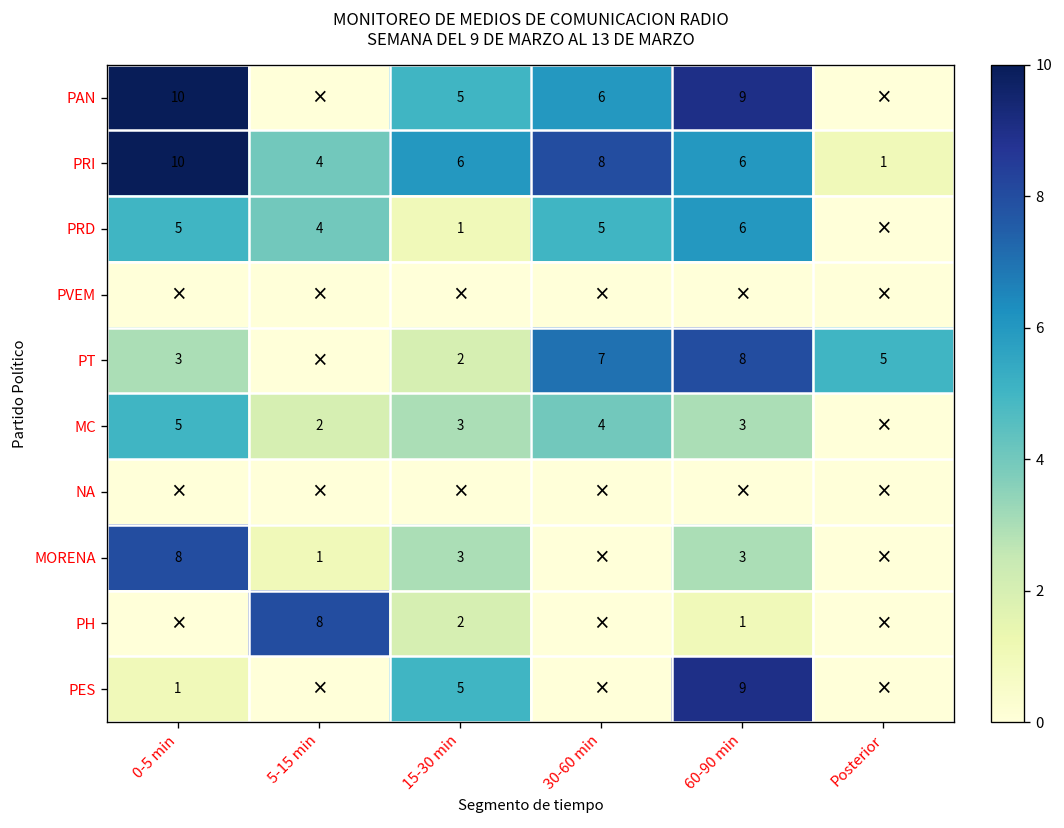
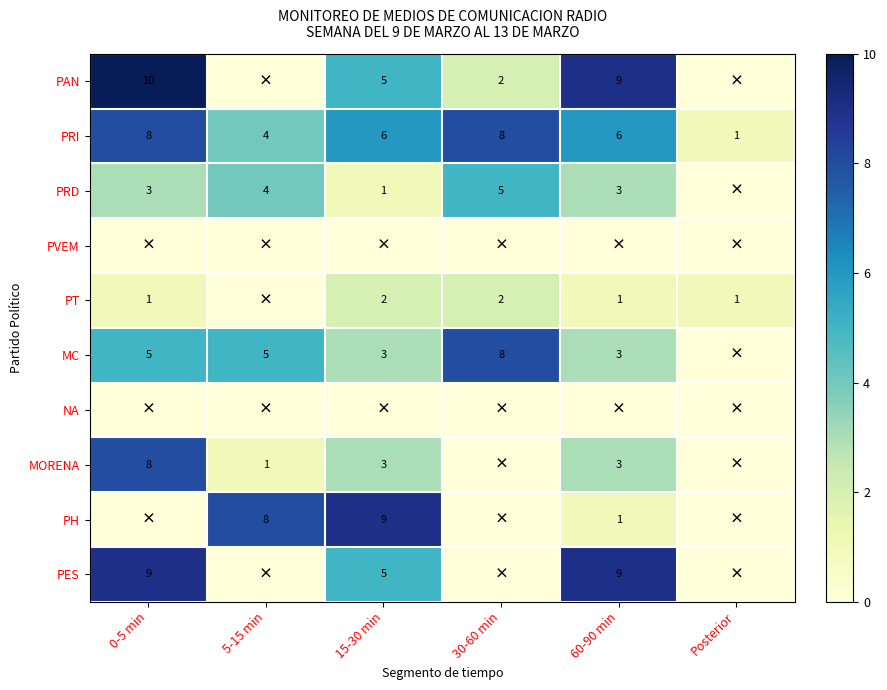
  {
    "PAN": {
      "0-5 min": 10,
      "15-30 min": 5,
-     "30-60 min": 6,
+     "30-60 min": 2,
      "60-90 min": 9
    },
    "PRI": {
-     "0-5 min": 10,
+     "0-5 min": 8,
      "5-15 min": 4,
      "15-30 min": 6,
      "30-60 min": 8,
      "60-90 min": 6,
      "Posterior": 1
    },
    "PRD": {
-     "0-5 min": 5,
+     "0-5 min": 3,
      "5-15 min": 4,
      "15-30 min": 1,
      "30-60 min": 5,
-     "60-90 min": 6
+     "60-90 min": 3
    },
    "PT": {
-     "0-5 min": 3,
+     "0-5 min": 1,
      "15-30 min": 2,
-     "30-60 min": 7,
-     "60-90 min": 8,
-     "Posterior": 5
+     "30-60 min": 2,
+     "60-90 min": 1,
+     "Posterior": 1
    },
    "MC": {
      "0-5 min": 5,
-     "5-15 min": 2,
+     "5-15 min": 5,
      "15-30 min": 3,
-     "30-60 min": 4,
+     "30-60 min": 8,
      "60-90 min": 3
    },
    "MORENA": {
      "0-5 min": 8,
      "5-15 min": 1,
      "15-30 min": 3,
      "60-90 min": 3
    },
    "PH": {
      "5-15 min": 8,
-     "15-30 min": 2,
+     "15-30 min": 9,
      "60-90 min": 1
    },
    "PES": {
-     "0-5 min": 1,
+     "0-5 min": 9,
      "15-30 min": 5,
      "60-90 min": 9
    }
  }
